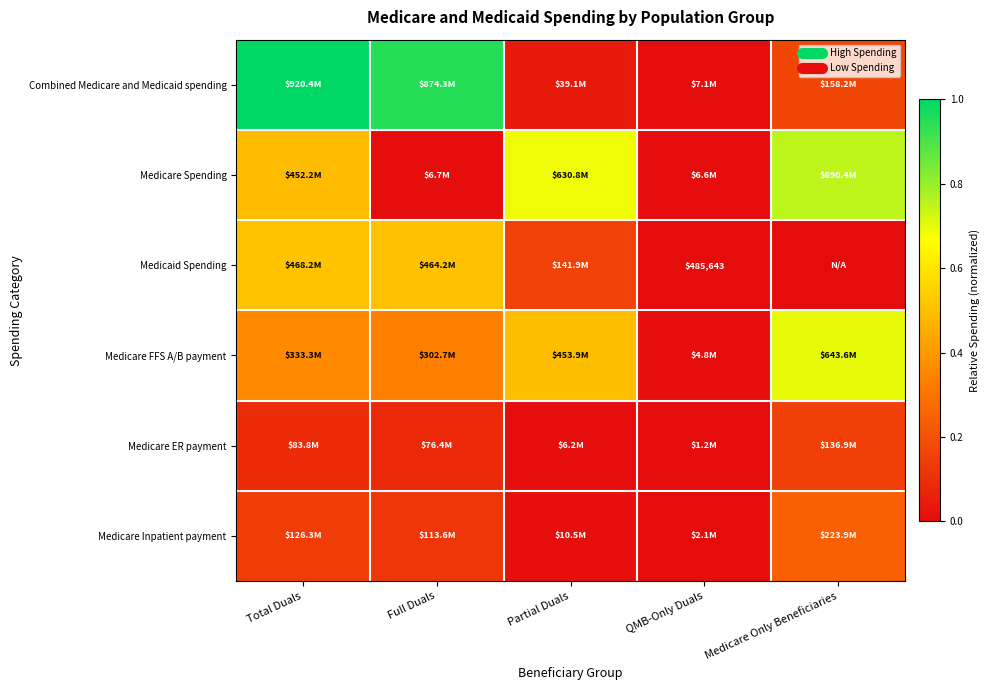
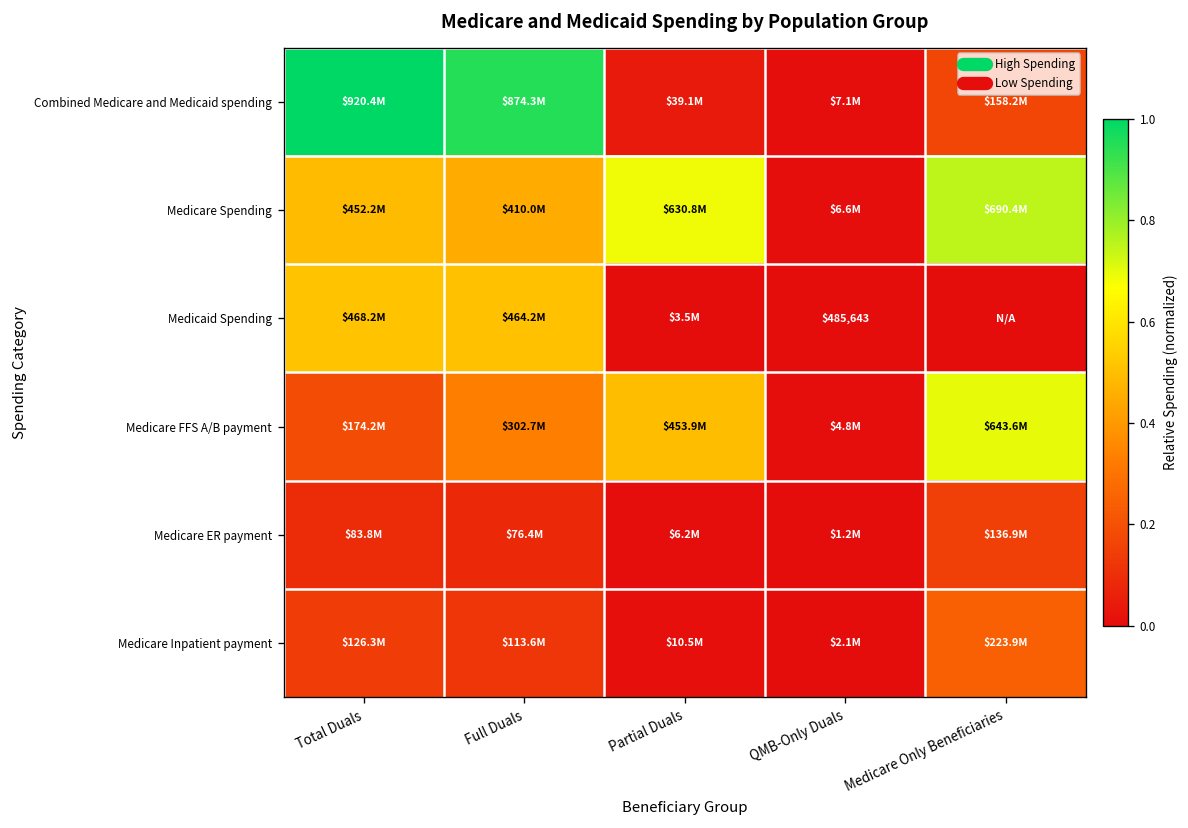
  {
    "Combined Medicare and Medicaid spending": {
      "Total Duals": "$920.4M",
      "Full Duals": "$874.3M",
      "Partial Duals": "$39.1M",
      "QMB-Only Duals": "$7.1M",
      "Medicare Only Beneficiaries": "$158.2M"
    },
    "Medicare Spending": {
      "Total Duals": "$452.2M",
-     "Full Duals": "$6.7M",
+     "Full Duals": "$410.0M",
      "Partial Duals": "$630.8M",
      "QMB-Only Duals": "$6.6M",
      "Medicare Only Beneficiaries": "$690.4M"
    },
    "Medicaid Spending": {
      "Total Duals": "$468.2M",
      "Full Duals": "$464.2M",
-     "Partial Duals": "$141.9M",
+     "Partial Duals": "$3.5M",
      "QMB-Only Duals": "$485,643"
    },
    "Medicare FFS A/B payment": {
-     "Total Duals": "$333.3M",
+     "Total Duals": "$174.2M",
      "Full Duals": "$302.7M",
      "Partial Duals": "$453.9M",
      "QMB-Only Duals": "$4.8M",
      "Medicare Only Beneficiaries": "$643.6M"
    },
    "Medicare ER payment": {
      "Total Duals": "$83.8M",
      "Full Duals": "$76.4M",
      "Partial Duals": "$6.2M",
      "QMB-Only Duals": "$1.2M",
      "Medicare Only Beneficiaries": "$136.9M"
    },
    "Medicare Inpatient payment": {
      "Total Duals": "$126.3M",
      "Full Duals": "$113.6M",
      "Partial Duals": "$10.5M",
      "QMB-Only Duals": "$2.1M",
      "Medicare Only Beneficiaries": "$223.9M"
    }
  }
